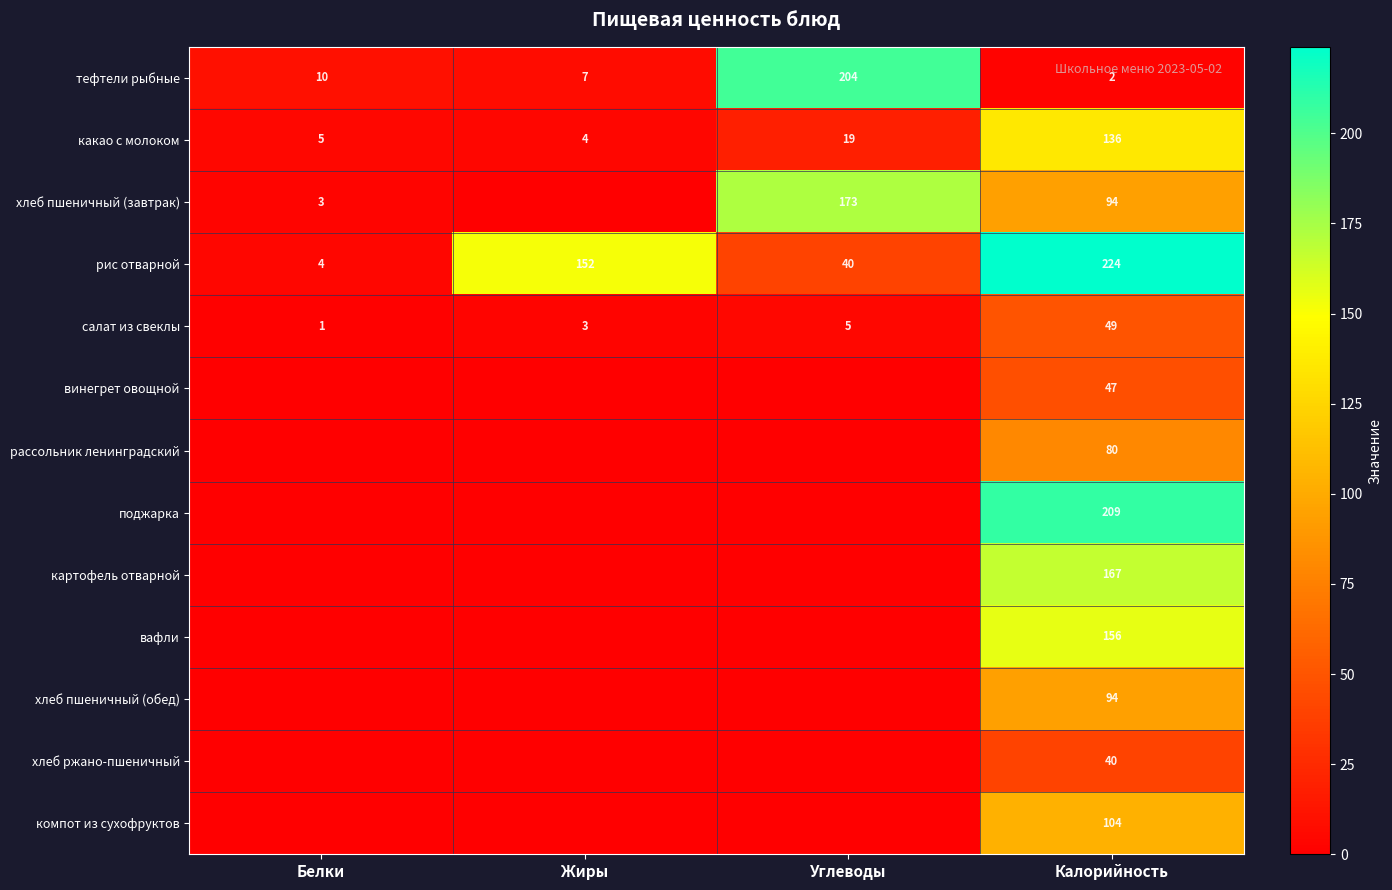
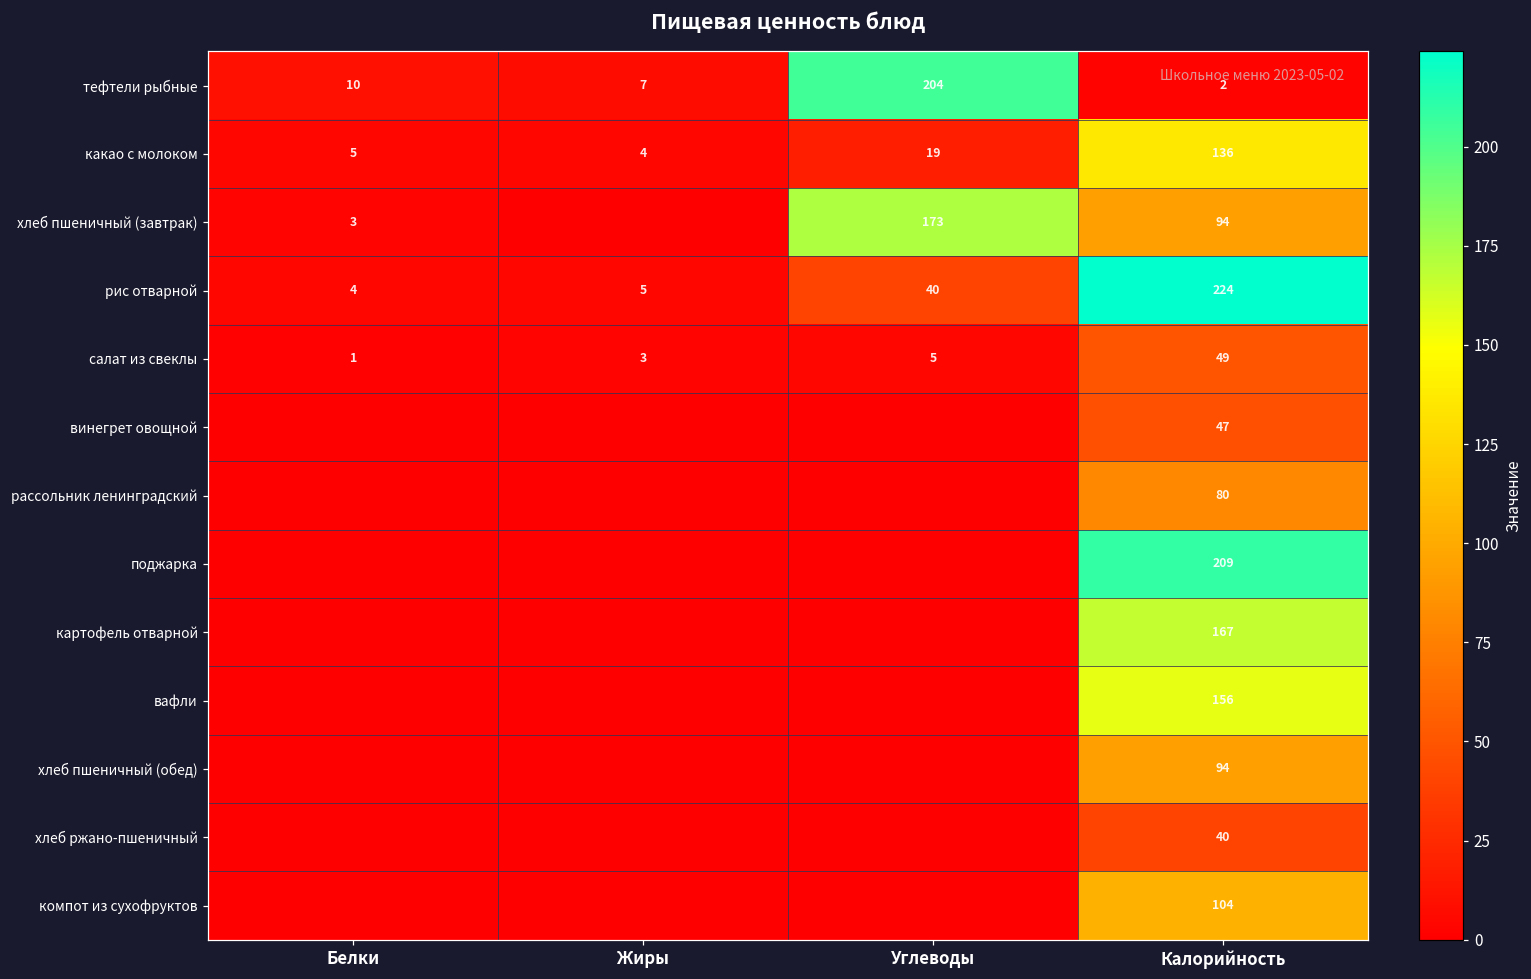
  {
    "тефтели рыбные": {
      "Белки": 10,
      "Жиры": 7,
      "Углеводы": 204
    },
    "какао с молоком": {
      "Белки": 5,
      "Жиры": 4,
      "Углеводы": 19,
      "Калорийность": 136
    },
    "хлеб пшеничный (завтрак)": {
      "Белки": 3,
      "Углеводы": 173,
      "Калорийность": 94
    },
    "рис отварной": {
      "Белки": 4,
-     "Жиры": 152,
+     "Жиры": 5,
      "Углеводы": 40,
      "Калорийность": 224
    },
    "салат из свеклы": {
      "Белки": 1,
      "Жиры": 3,
      "Углеводы": 5,
      "Калорийность": 49
    },
    "винегрет овощной": {
      "Калорийность": 47
    },
    "рассольник ленинградский": {
      "Калорийность": 80
    },
    "поджарка": {
      "Калорийность": 209
    },
    "картофель отварной": {
      "Калорийность": 167
    },
    "вафли": {
      "Калорийность": 156
    },
    "хлеб пшеничный (обед)": {
      "Калорийность": 94
    },
    "хлеб ржано-пшеничный": {
      "Калорийность": 40
    },
    "компот из сухофруктов": {
      "Калорийность": 104
    }
  }
